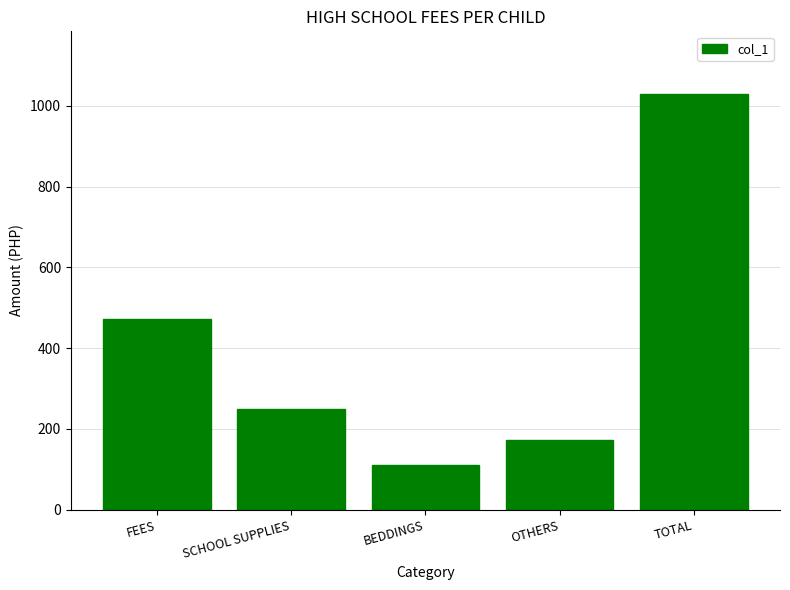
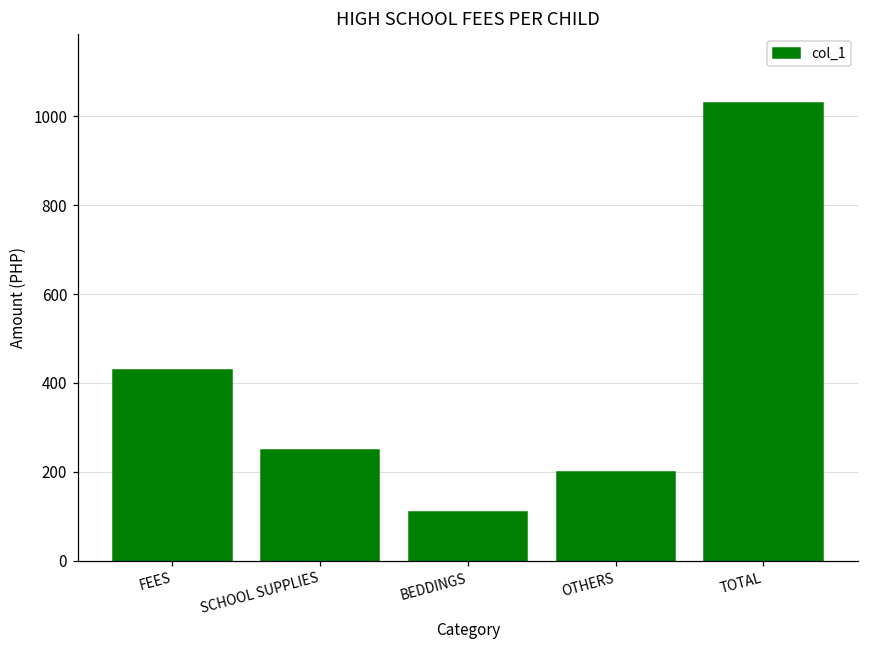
  {
-   "FEES": 470,
+   "FEES": 430,
    "SCHOOL SUPPLIES": 250,
    "BEDDINGS": 110,
-   "OTHERS": 170,
+   "OTHERS": 200,
    "TOTAL": 1030
  }
